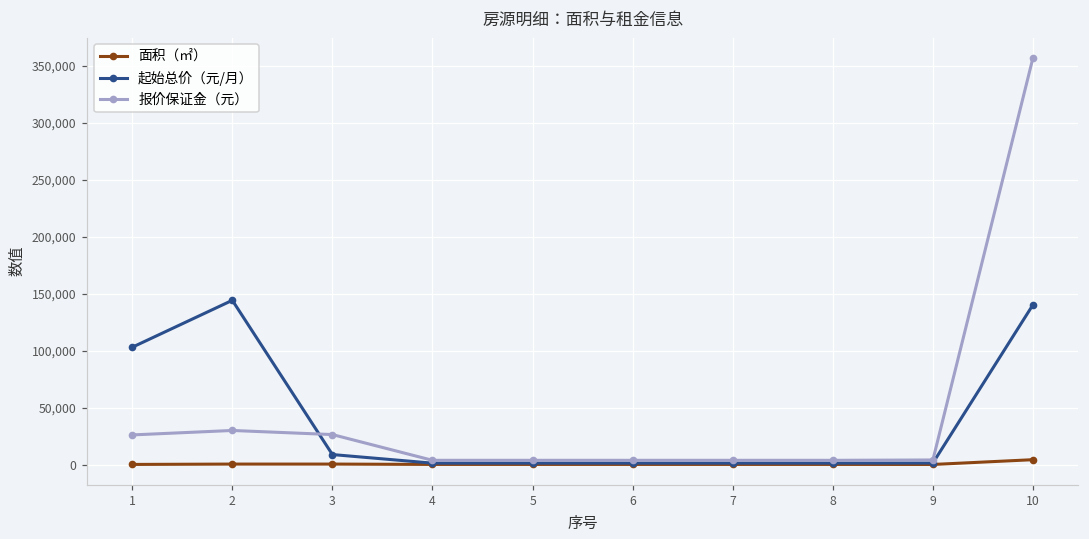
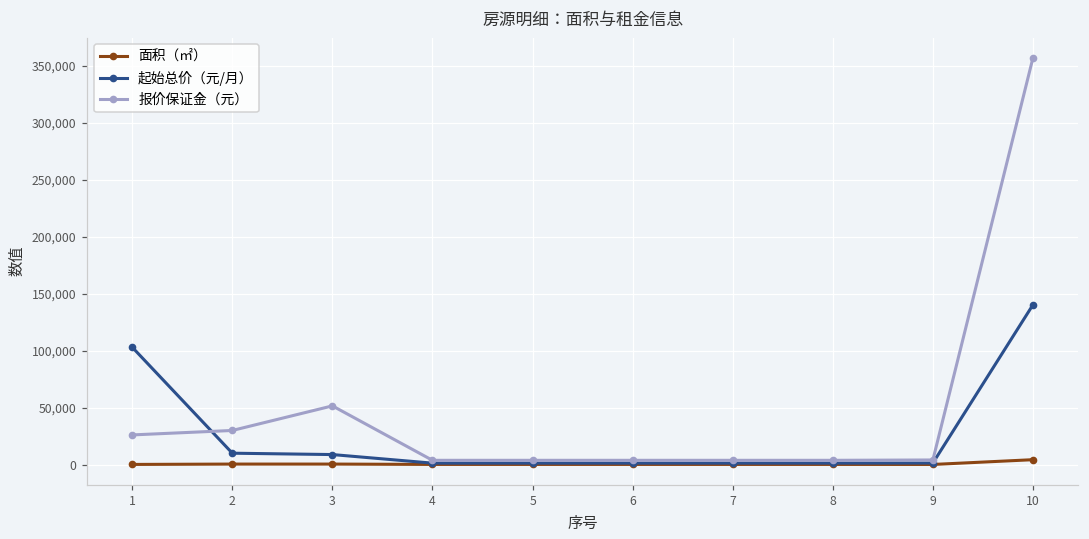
  {
    "面积（㎡）": {
      "1": "0",
      "2": "0",
      "3": "0",
      "10": "4,000"
    },
    "起始总价（元/月）": {
      "1": "103,000",
-     "2": "144,000",
+     "2": "10,000",
      "3": "9,000",
      "10": "140,000"
    },
    "报价保证金（元）": {
      "1": "26,000",
      "2": "30,000",
-     "3": "26,000",
+     "3": "51,000",
      "9": "4,000",
      "10": "357,000"
    }
  }
